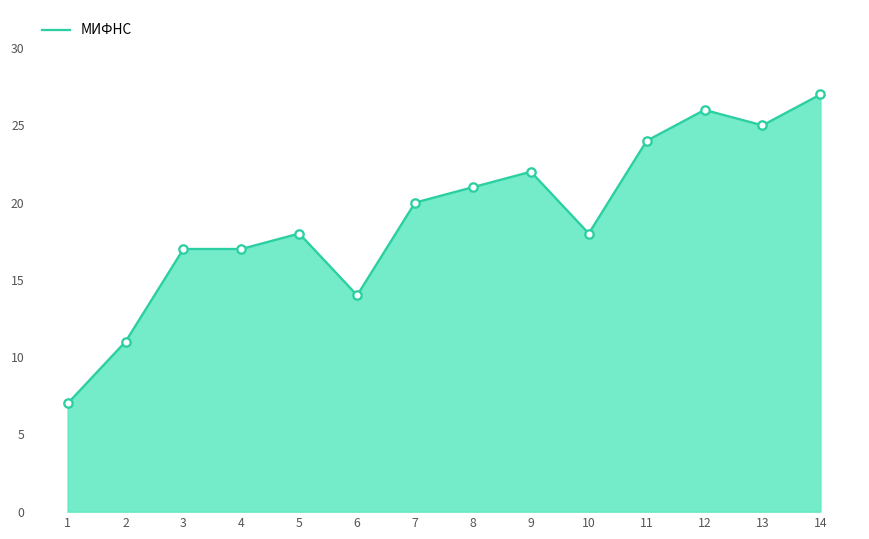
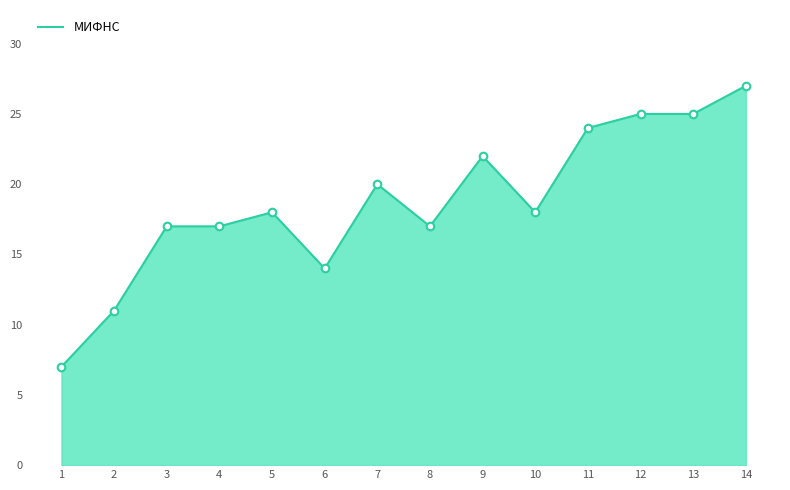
  {
    "1": 7,
    "2": 11,
    "3": 17,
    "4": 17,
    "5": 18,
    "6": 14,
    "7": 20,
-   "8": 21,
+   "8": 17,
    "9": 22,
    "10": 18,
    "11": 24,
-   "12": 26,
+   "12": 25,
    "13": 25,
    "14": 27
  }
